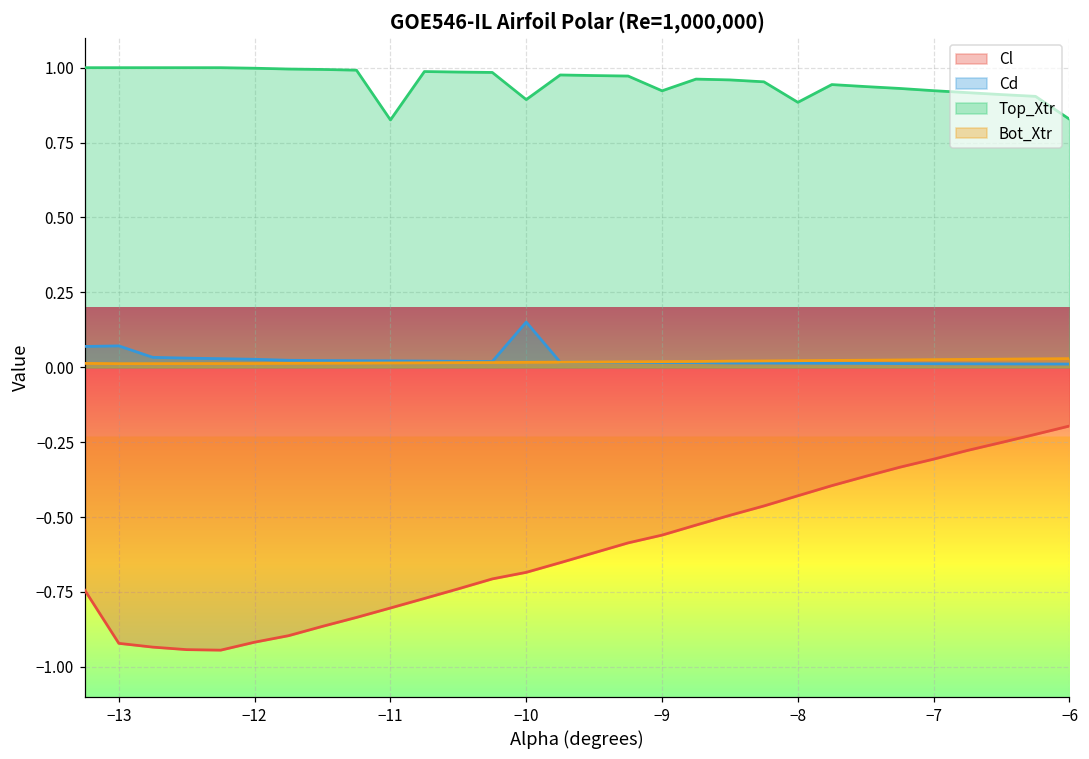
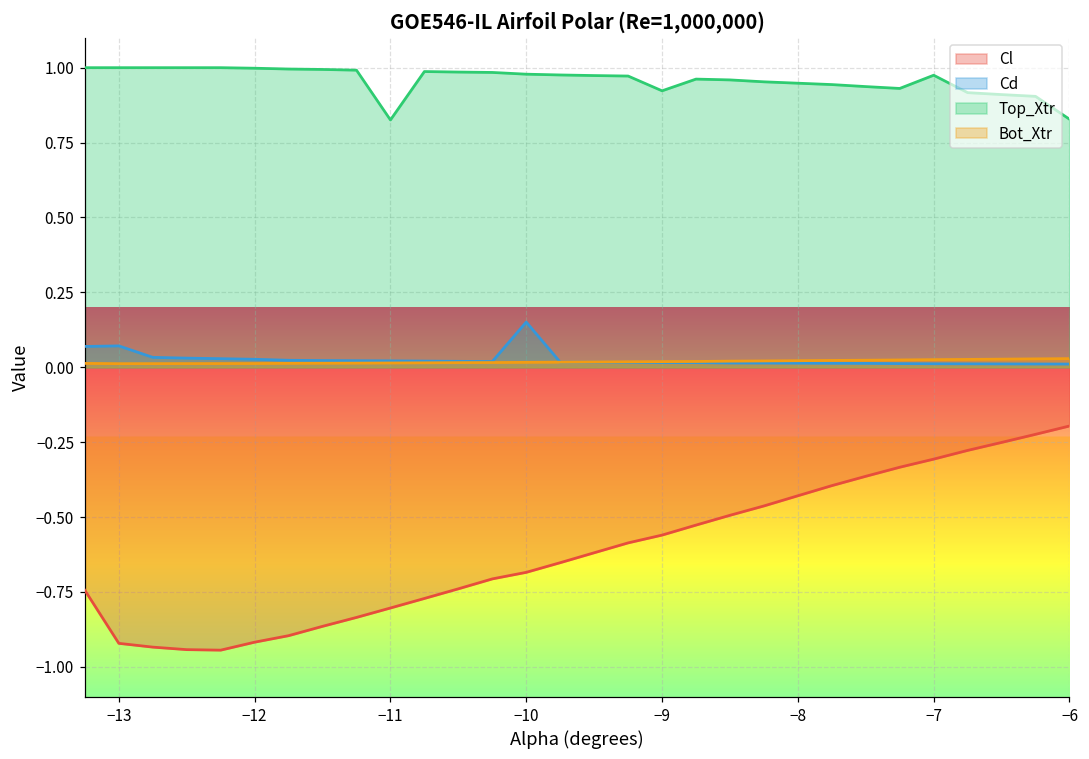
  {
    "Cd": {
      "−13": 0.07,
      "−12": 0.03,
      "−10": 0.15,
      "−7": 0.01,
      "−6": 0.01
    },
    "Top_Xtr": {
      "−13": 1.00,
      "−12": 1.00,
      "−11": 0.83,
-     "−10": 0.89,
+     "−10": 0.98,
      "−9": 0.92,
-     "−8": 0.88,
-     "−7": 0.92,
+     "−8": 0.95,
+     "−7": 0.97,
      "−6": 0.83
    }
  }
